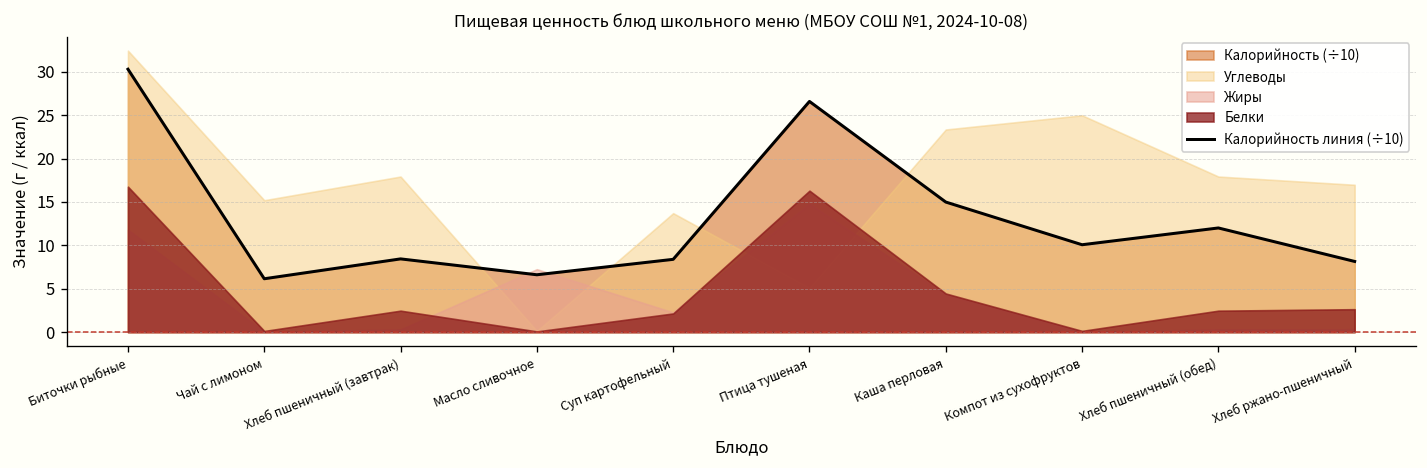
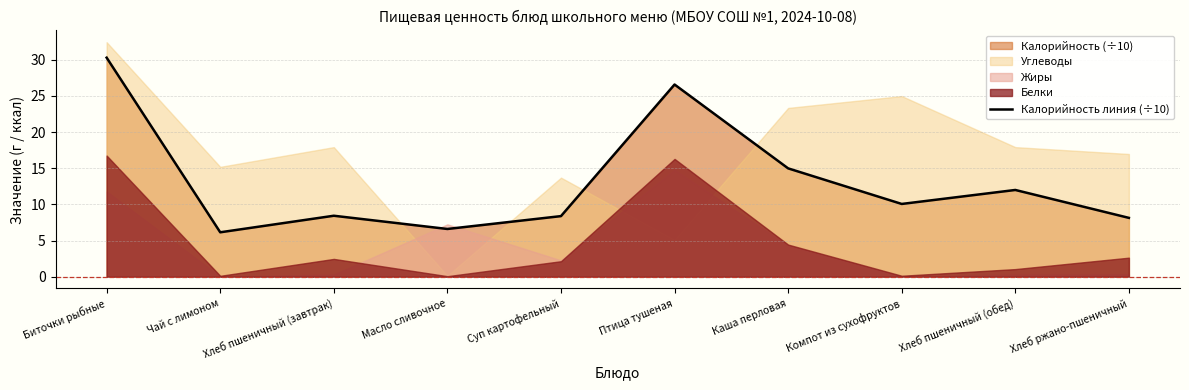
  {
    "Калорийность (÷10)": {
      "Биточки рыбные": 30,
      "Чай с лимоном": 6,
      "Хлеб пшеничный (завтрак)": 8,
      "Масло сливочное": 7,
      "Суп картофельный": 8,
      "Птица тушеная": 27,
      "Каша перловая": 15,
      "Компот из сухофруктов": 10,
      "Хлеб пшеничный (обед)": 12,
      "Хлеб ржано-пшеничный": 8
    },
    "Белки": {
      "Биточки рыбные": 17,
      "Хлеб пшеничный (завтрак)": 2,
      "Птица тушеная": 16,
-     "Хлеб пшеничный (обед)": 2,
+     "Хлеб пшеничный (обед)": 1,
      "Хлеб ржано-пшеничный": 3
    }
  }
